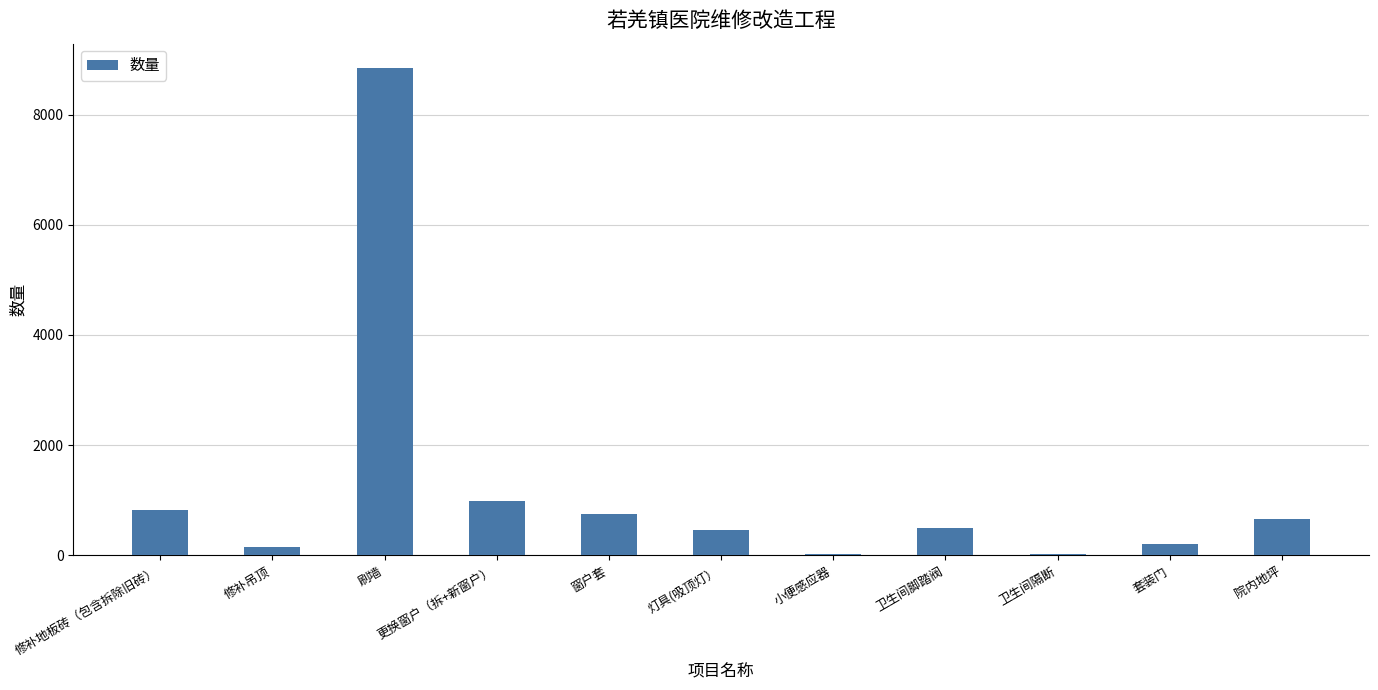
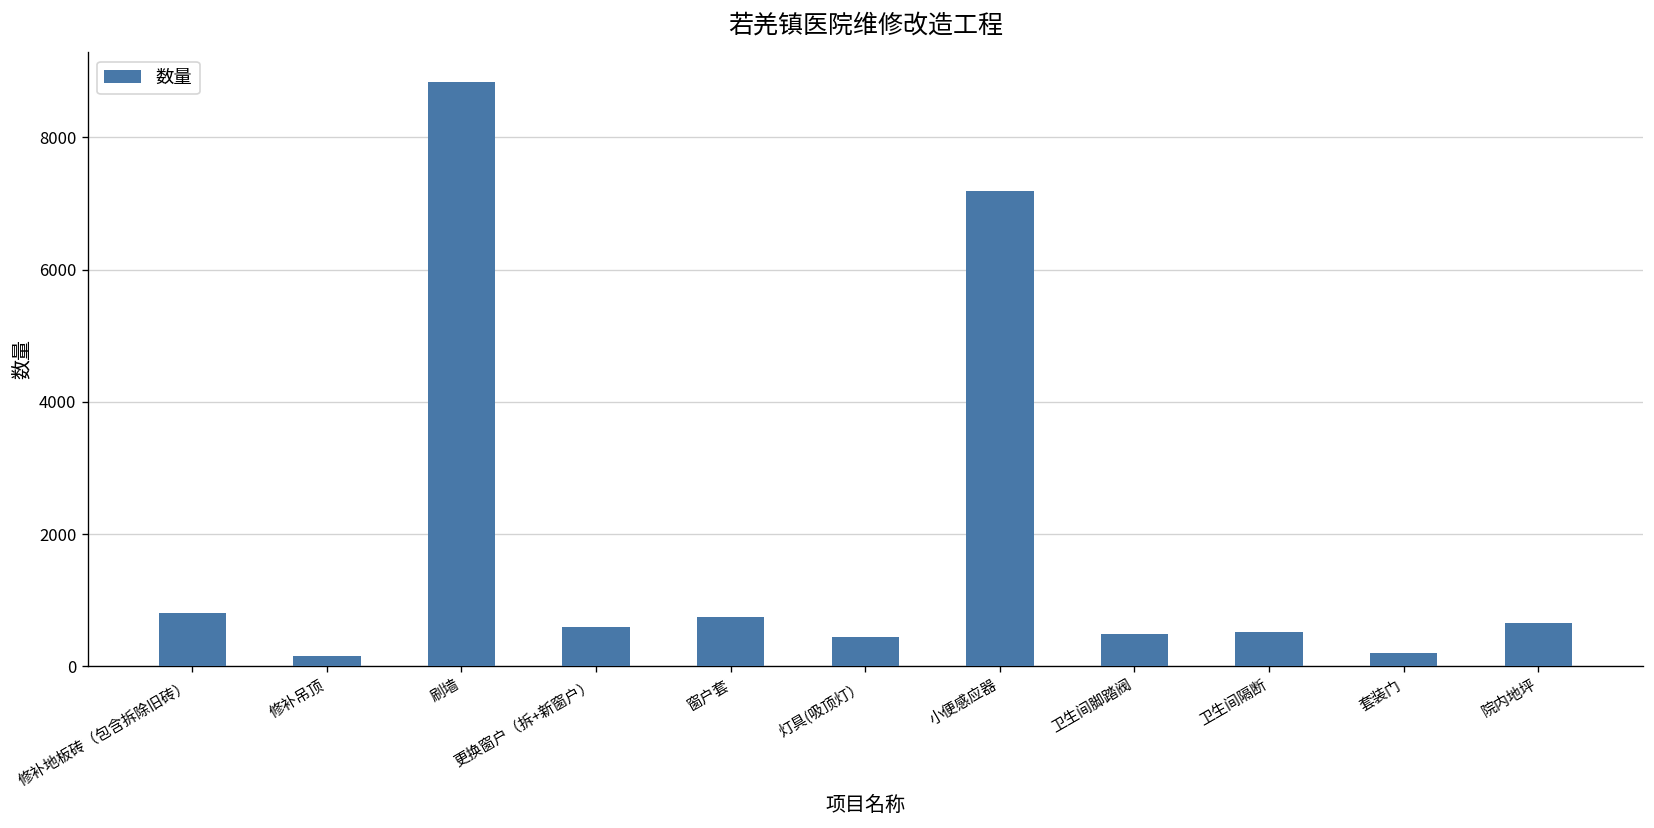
  {
    "修补地板砖（包含拆除旧砖）": 800,
    "修补吊顶": 200,
    "刷墙": 8800,
-   "更换窗户（拆+新窗户）": 1000,
+   "更换窗户（拆+新窗户）": 600,
    "窗户套": 800,
    "灯具(吸顶灯）": 500,
-   "小便感应器": 0,
+   "小便感应器": 7200,
    "卫生间脚踏阀": 500,
-   "卫生间隔断": 0,
+   "卫生间隔断": 500,
    "套装门": 200,
    "院内地坪": 700
  }
